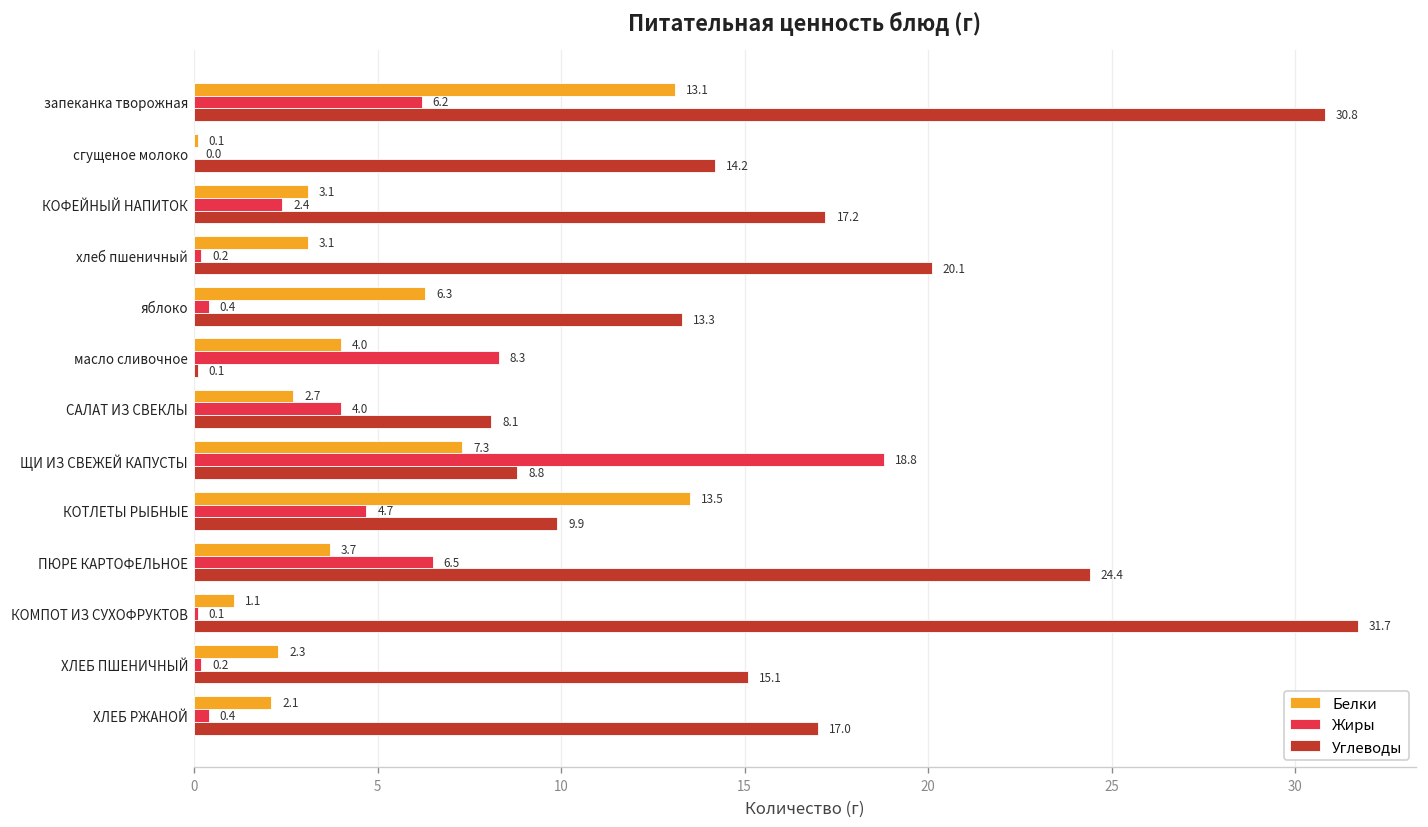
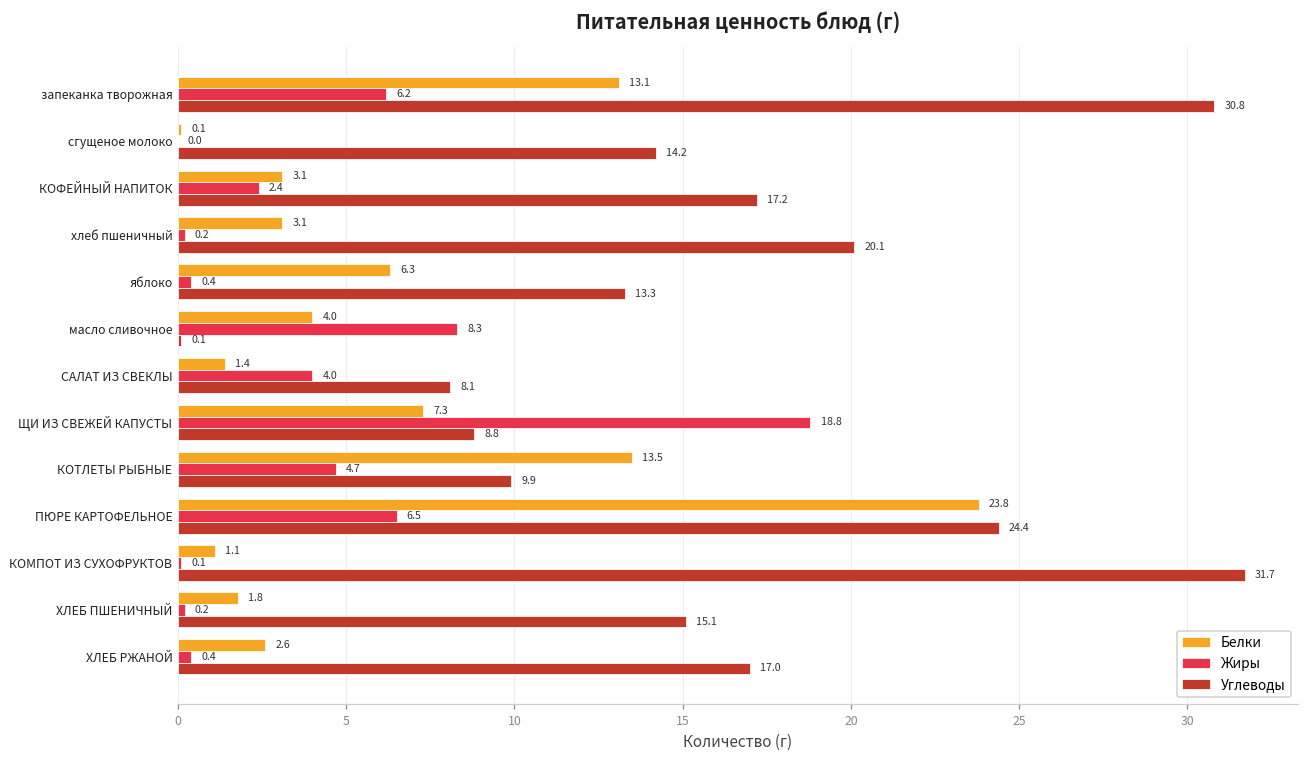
  {
    "Белки": {
      "запеканка творожная": 13.1,
      "сгущеное молоко": 0.1,
      "КОФЕЙНЫЙ НАПИТОК": 3.1,
      "хлеб пшеничный": 3.1,
      "яблоко": 6.3,
      "масло сливочное": 4.0,
-     "САЛАТ ИЗ СВЕКЛЫ": 2.7,
+     "САЛАТ ИЗ СВЕКЛЫ": 1.4,
      "ЩИ ИЗ СВЕЖЕЙ КАПУСТЫ": 7.3,
      "КОТЛЕТЫ РЫБНЫЕ": 13.5,
-     "ПЮРЕ КАРТОФЕЛЬНОЕ": 3.7,
+     "ПЮРЕ КАРТОФЕЛЬНОЕ": 23.8,
      "КОМПОТ ИЗ СУХОФРУКТОВ": 1.1,
-     "ХЛЕБ ПШЕНИЧНЫЙ": 2.3,
-     "ХЛЕБ РЖАНОЙ": 2.1
+     "ХЛЕБ ПШЕНИЧНЫЙ": 1.8,
+     "ХЛЕБ РЖАНОЙ": 2.6
    }
  }
